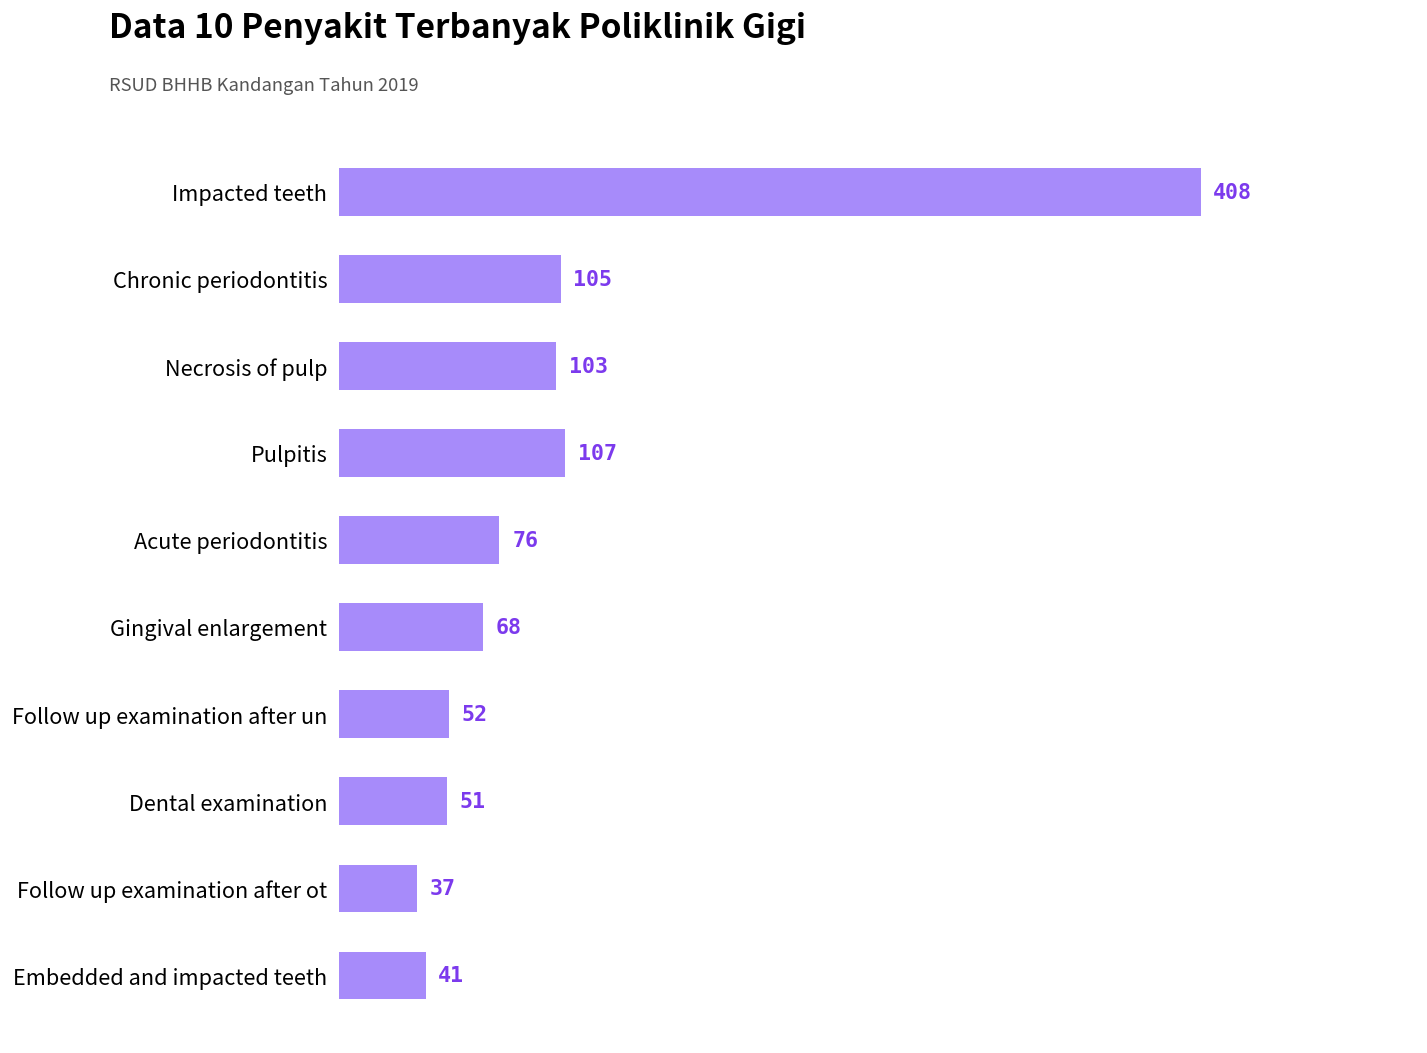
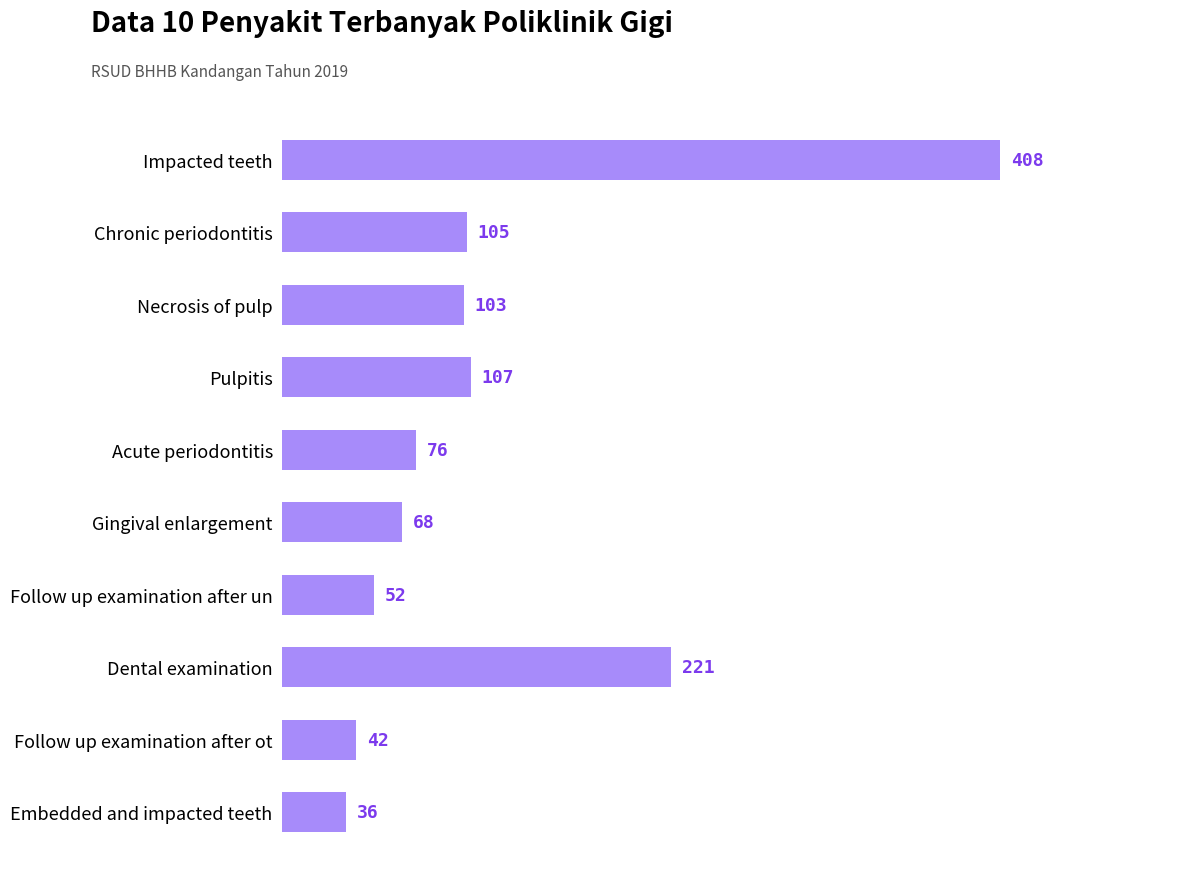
  {
    "Impacted teeth": 408,
    "Chronic periodontitis": 105,
    "Necrosis of pulp": 103,
    "Pulpitis": 107,
    "Acute periodontitis": 76,
    "Gingival enlargement": 68,
    "Follow up examination after un": 52,
-   "Dental examination": 51,
-   "Follow up examination after ot": 37,
-   "Embedded and impacted teeth": 41
+   "Dental examination": 221,
+   "Follow up examination after ot": 42,
+   "Embedded and impacted teeth": 36
  }
